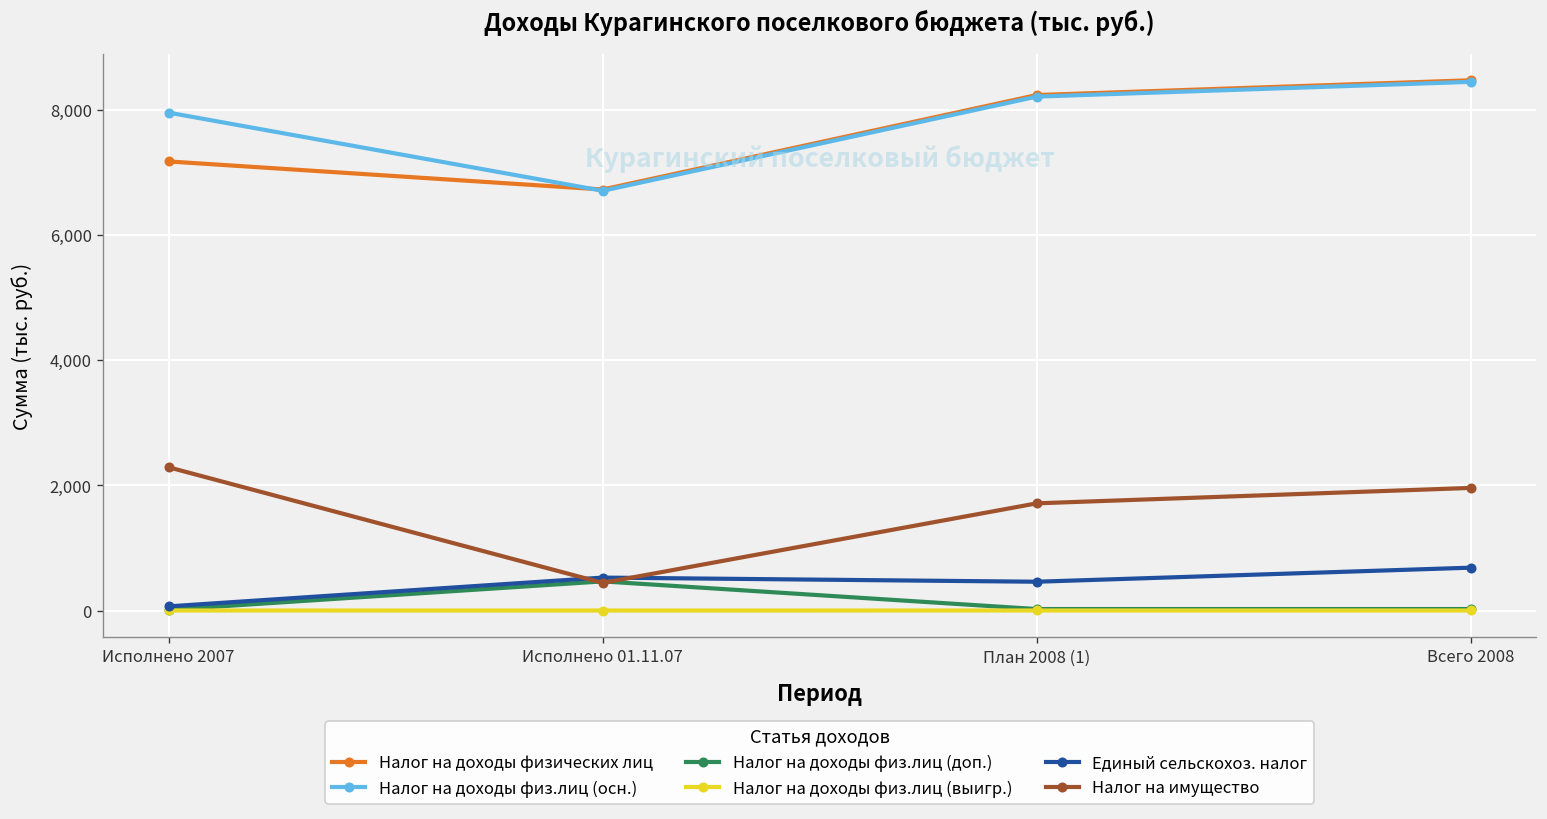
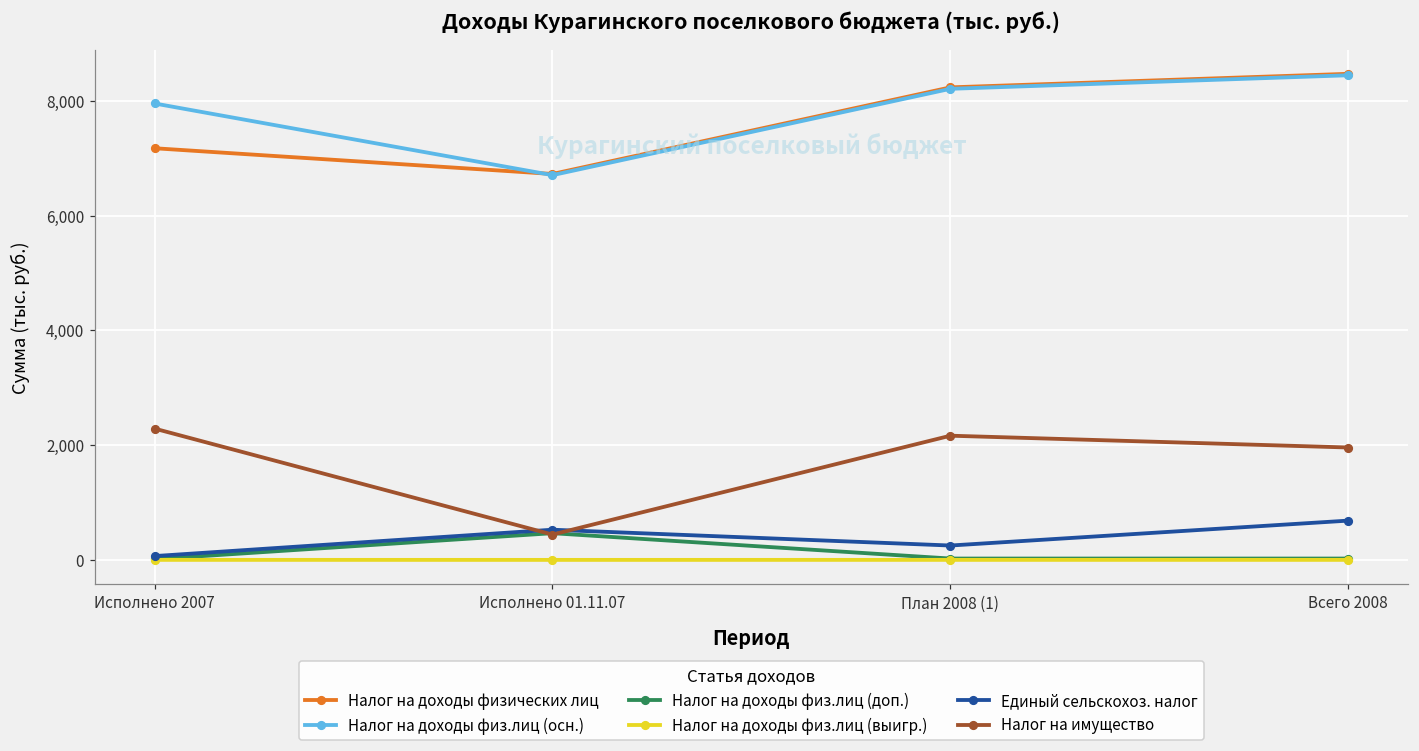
  {
    "Налог на доходы физических лиц": {
      "Исполнено 2007": "7,200"
    },
    "Налог на доходы физ.лиц (осн.)": {
      "Исполнено 2007": "8,000"
    },
    "Налог на доходы физ.лиц (выигр.)": {
      "Исполнено 01.11.07": "0"
    },
    "Единый сельскохоз. налог": {
      "Исполнено 2007": "100",
      "Исполнено 01.11.07": "500",
-     "План 2008 (1)": "500",
+     "План 2008 (1)": "300",
      "Всего 2008": "700"
    },
    "Налог на имущество": {
      "Исполнено 2007": "2,300",
-     "План 2008 (1)": "1,700",
+     "План 2008 (1)": "2,200",
      "Всего 2008": "2,000"
    }
  }
